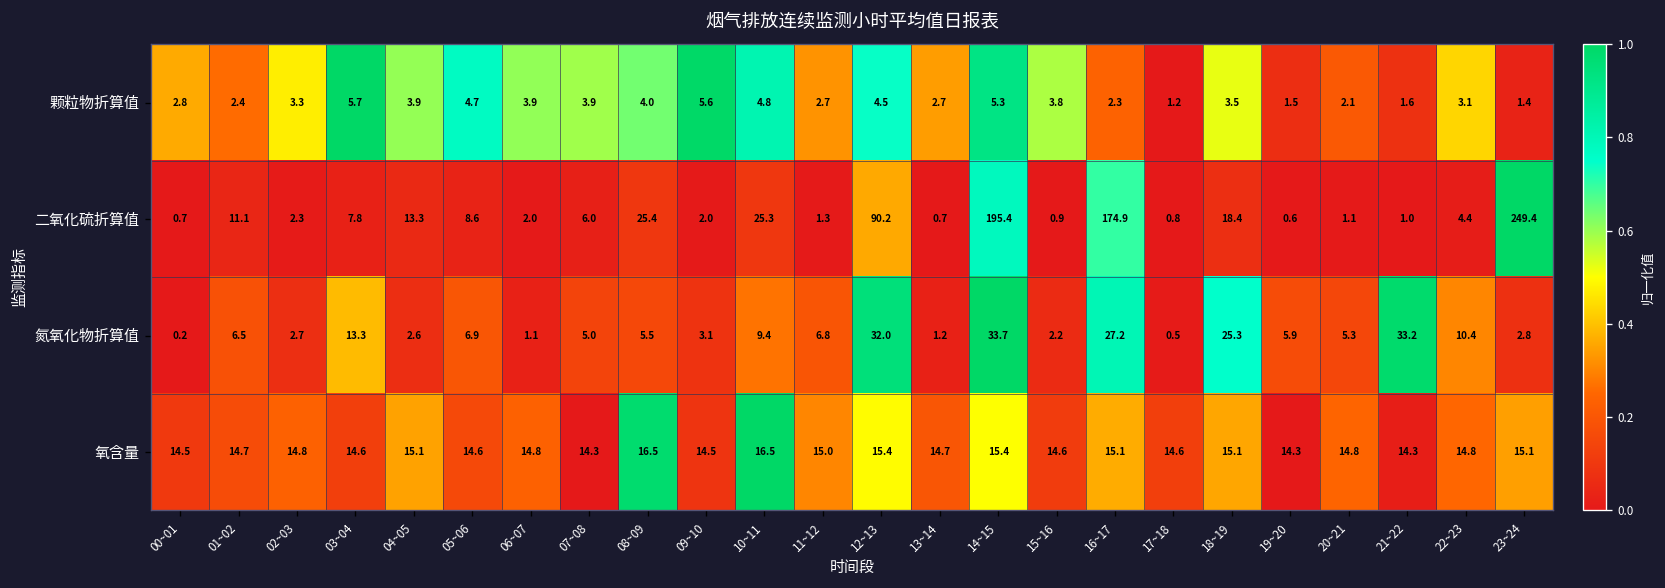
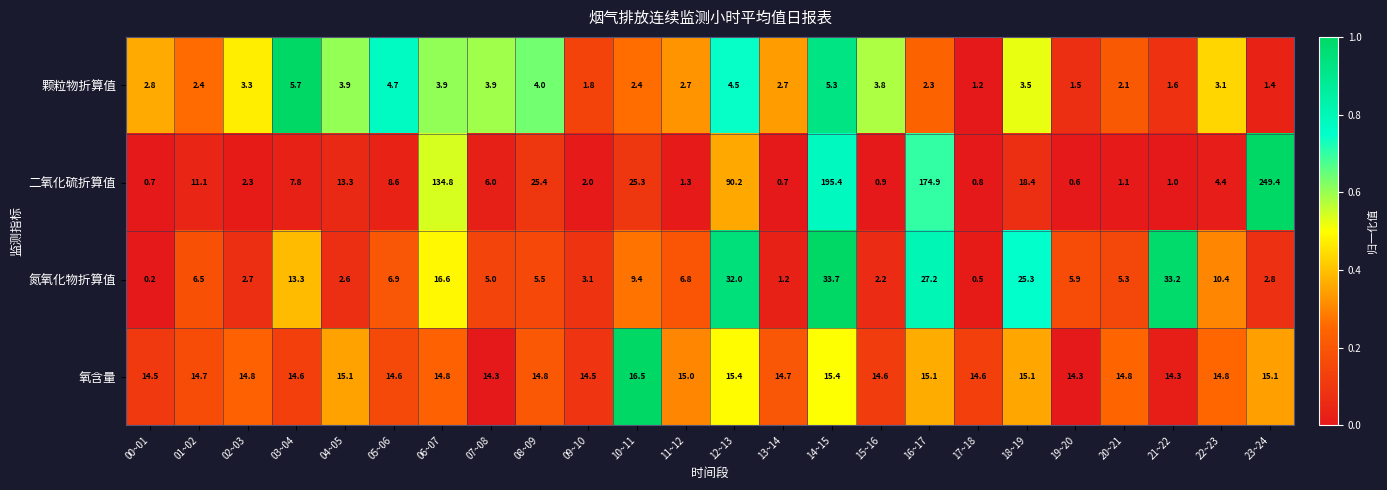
  {
    "颗粒物折算值": {
      "00~01": 2.8,
      "01~02": 2.4,
      "02~03": 3.3,
      "03~04": 5.7,
      "04~05": 3.9,
      "05~06": 4.7,
      "06~07": 3.9,
      "07~08": 3.9,
      "08~09": 4.0,
-     "09~10": 5.6,
-     "10~11": 4.8,
+     "09~10": 1.8,
+     "10~11": 2.4,
      "11~12": 2.7,
      "12~13": 4.5,
      "13~14": 2.7,
      "14~15": 5.3,
      "15~16": 3.8,
      "16~17": 2.3,
      "17~18": 1.2,
      "18~19": 3.5,
      "19~20": 1.5,
      "20~21": 2.1,
      "21~22": 1.6,
      "22~23": 3.1,
      "23~24": 1.4
    },
    "二氧化硫折算值": {
      "00~01": 0.7,
      "01~02": 11.1,
      "02~03": 2.3,
      "03~04": 7.8,
      "04~05": 13.3,
      "05~06": 8.6,
-     "06~07": 2.0,
+     "06~07": 134.8,
      "07~08": 6.0,
      "08~09": 25.4,
      "09~10": 2.0,
      "10~11": 25.3,
      "11~12": 1.3,
      "12~13": 90.2,
      "13~14": 0.7,
      "14~15": 195.4,
      "15~16": 0.9,
      "16~17": 174.9,
      "17~18": 0.8,
      "18~19": 18.4,
      "19~20": 0.6,
      "20~21": 1.1,
      "21~22": 1.0,
      "22~23": 4.4,
      "23~24": 249.4
    },
    "氮氧化物折算值": {
      "00~01": 0.2,
      "01~02": 6.5,
      "02~03": 2.7,
      "03~04": 13.3,
      "04~05": 2.6,
      "05~06": 6.9,
-     "06~07": 1.1,
+     "06~07": 16.6,
      "07~08": 5.0,
      "08~09": 5.5,
      "09~10": 3.1,
      "10~11": 9.4,
      "11~12": 6.8,
      "12~13": 32.0,
      "13~14": 1.2,
      "14~15": 33.7,
      "15~16": 2.2,
      "16~17": 27.2,
      "17~18": 0.5,
      "18~19": 25.3,
      "19~20": 5.9,
      "20~21": 5.3,
      "21~22": 33.2,
      "22~23": 10.4,
      "23~24": 2.8
    },
    "氧含量": {
      "00~01": 14.5,
      "01~02": 14.7,
      "02~03": 14.8,
      "03~04": 14.6,
      "04~05": 15.1,
      "05~06": 14.6,
      "06~07": 14.8,
      "07~08": 14.3,
-     "08~09": 16.5,
+     "08~09": 14.8,
      "09~10": 14.5,
      "10~11": 16.5,
      "11~12": 15.0,
      "12~13": 15.4,
      "13~14": 14.7,
      "14~15": 15.4,
      "15~16": 14.6,
      "16~17": 15.1,
      "17~18": 14.6,
      "18~19": 15.1,
      "19~20": 14.3,
      "20~21": 14.8,
      "21~22": 14.3,
      "22~23": 14.8,
      "23~24": 15.1
    }
  }
